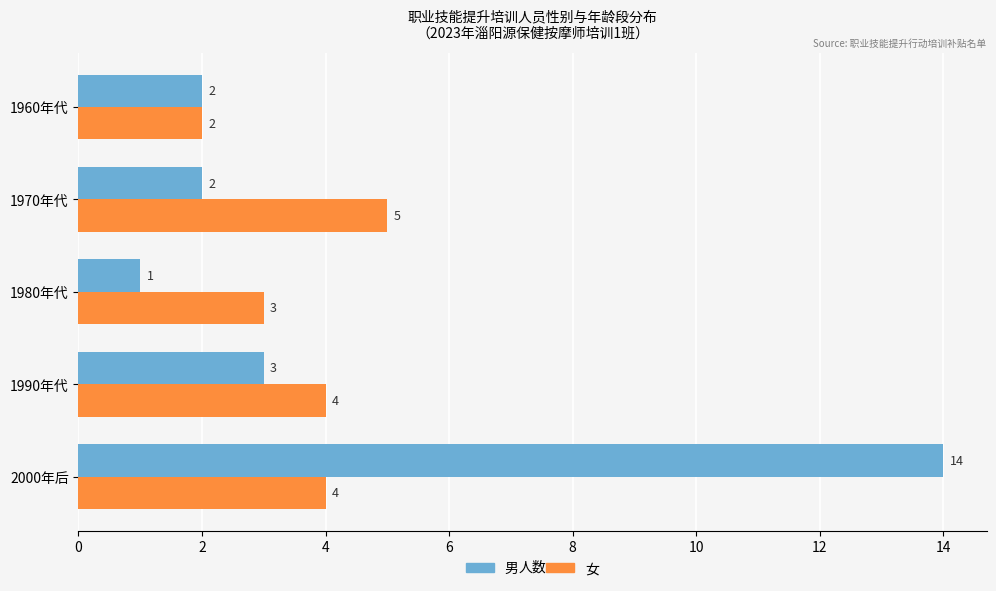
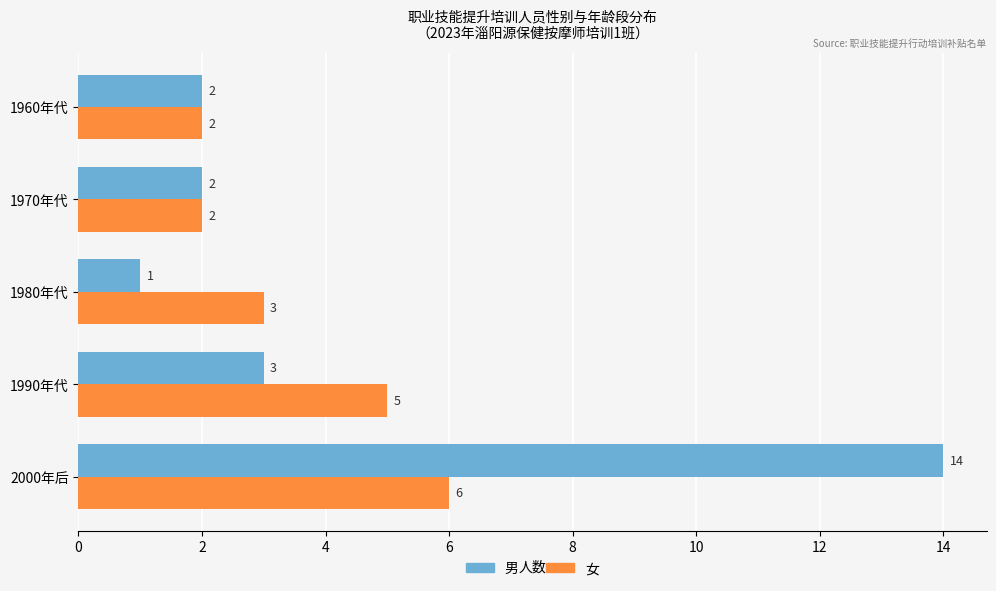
  {
    "男": {
      "1960年代": 2,
      "1970年代": 2,
      "1980年代": 1,
      "1990年代": 3,
      "2000年后": 14
    },
    "女": {
      "1960年代": 2,
-     "1970年代": 5,
+     "1970年代": 2,
      "1980年代": 3,
-     "1990年代": 4,
-     "2000年后": 4
+     "1990年代": 5,
+     "2000年后": 6
    }
  }
